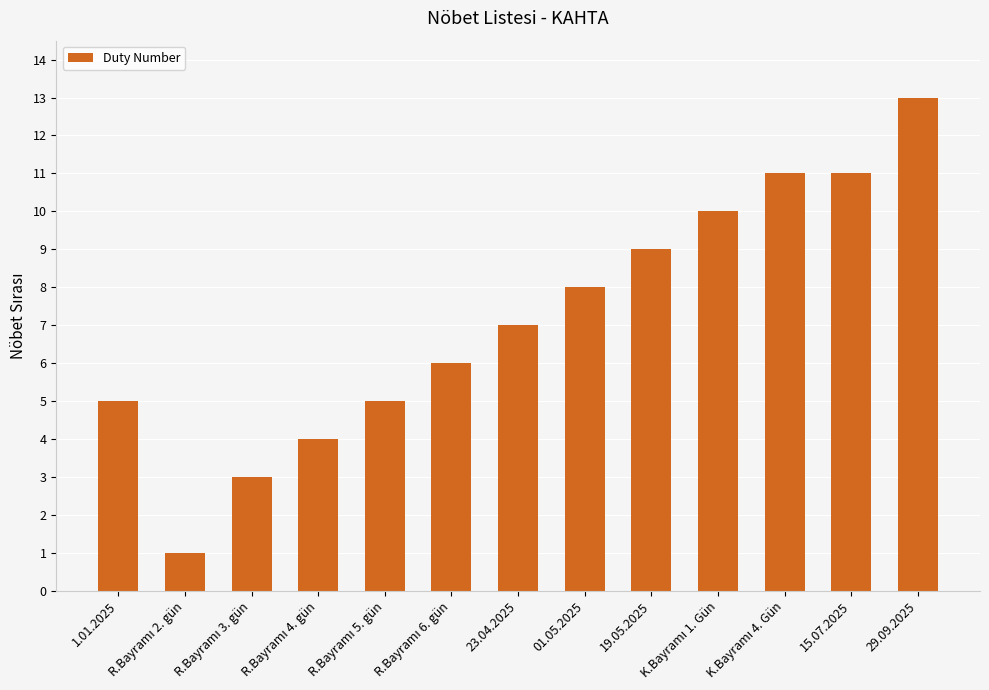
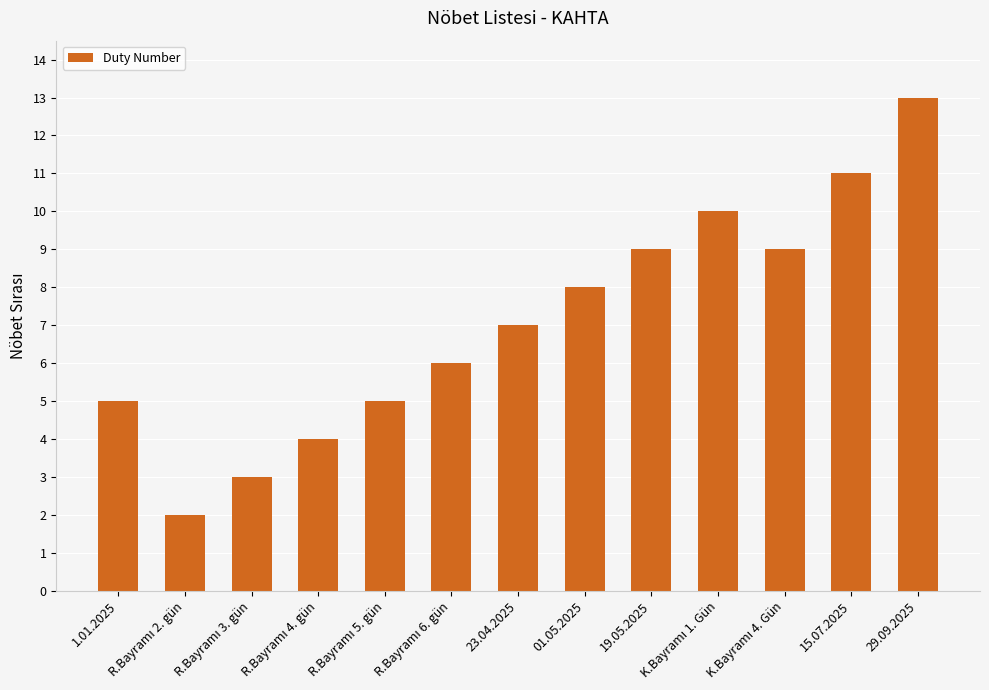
  {
    "1.01.2025": 5,
-   "R.Bayramı 2. gün": 1,
+   "R.Bayramı 2. gün": 2,
    "R.Bayramı 3. gün": 3,
    "R.Bayramı 4. gün": 4,
    "R.Bayramı 5. gün": 5,
    "R.Bayramı 6. gün": 6,
    "23.04.2025": 7,
    "01.05.2025": 8,
    "19.05.2025": 9,
    "K.Bayramı 1. Gün": 10,
-   "K.Bayramı 4. Gün": 11,
+   "K.Bayramı 4. Gün": 9,
    "15.07.2025": 11,
    "29.09.2025": 13
  }
